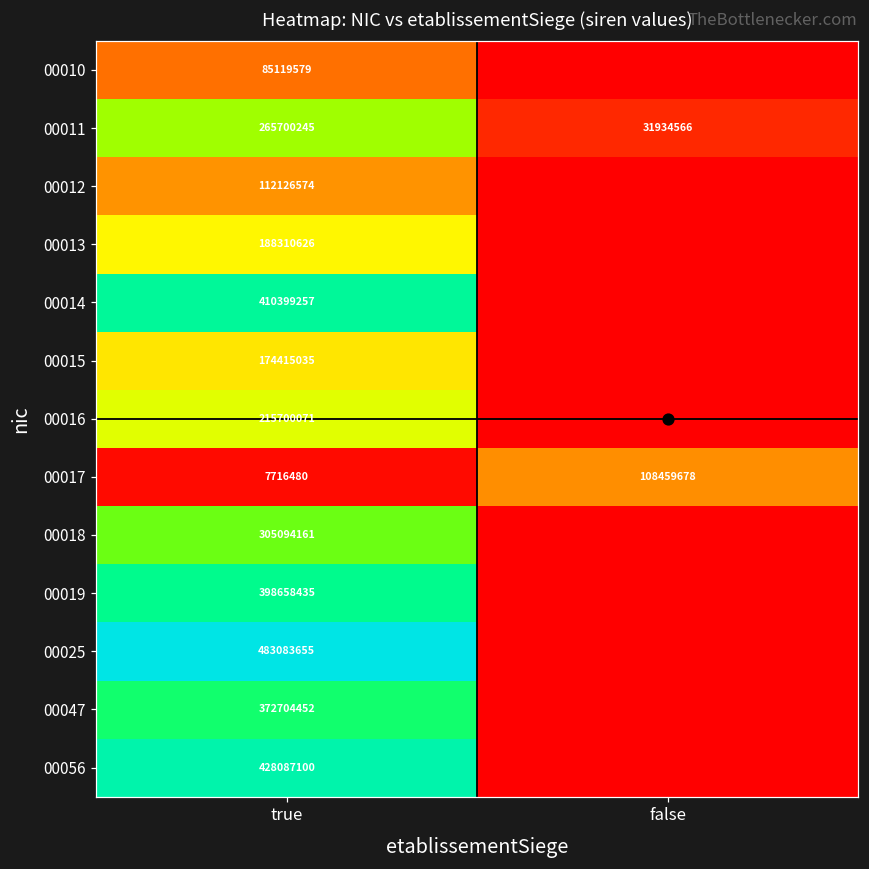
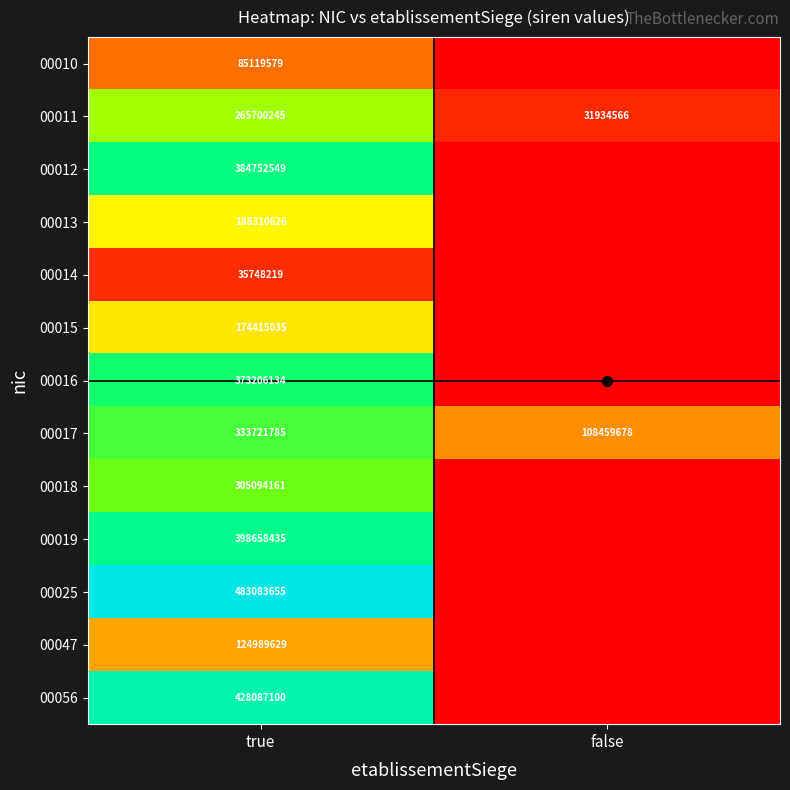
  {
    "00010": {
      "true": 85119579
    },
    "00011": {
      "true": 265700245,
      "false": 31934566
    },
    "00012": {
-     "true": 112126574
+     "true": 384752549
    },
    "00013": {
      "true": 188310626
    },
    "00014": {
-     "true": 410399257
+     "true": 35748219
    },
    "00015": {
      "true": 174415035
    },
    "00016": {
-     "true": 215700071
+     "true": 373206134
    },
    "00017": {
-     "true": 7716480,
+     "true": 333721785,
      "false": 108459678
    },
    "00018": {
      "true": 305094161
    },
    "00019": {
      "true": 398658435
    },
    "00025": {
      "true": 483083655
    },
    "00047": {
-     "true": 372704452
+     "true": 124989629
    },
    "00056": {
      "true": 428087100
    }
  }
